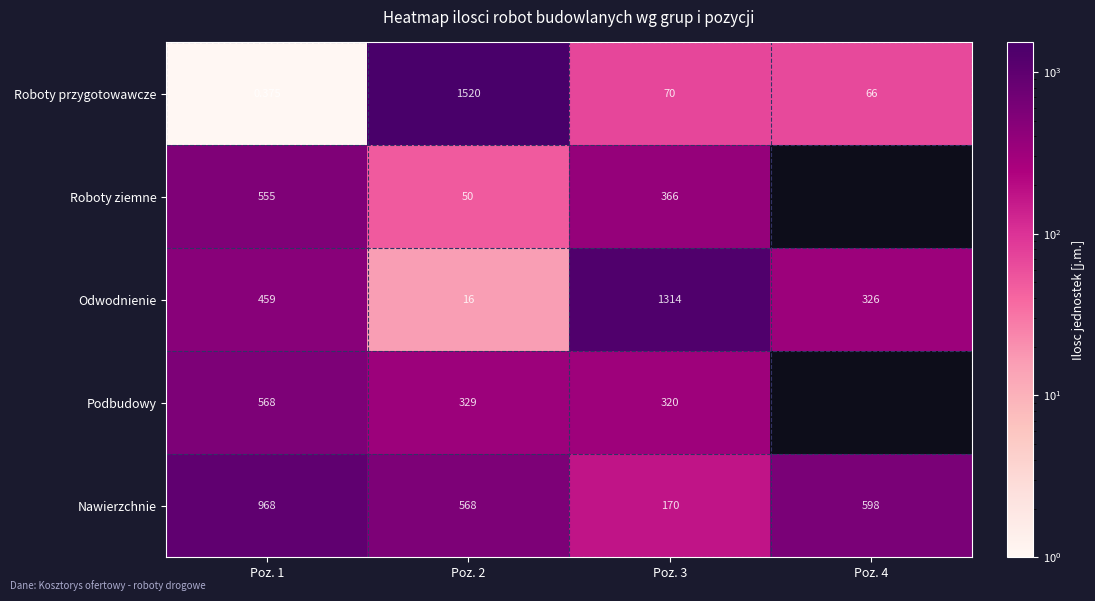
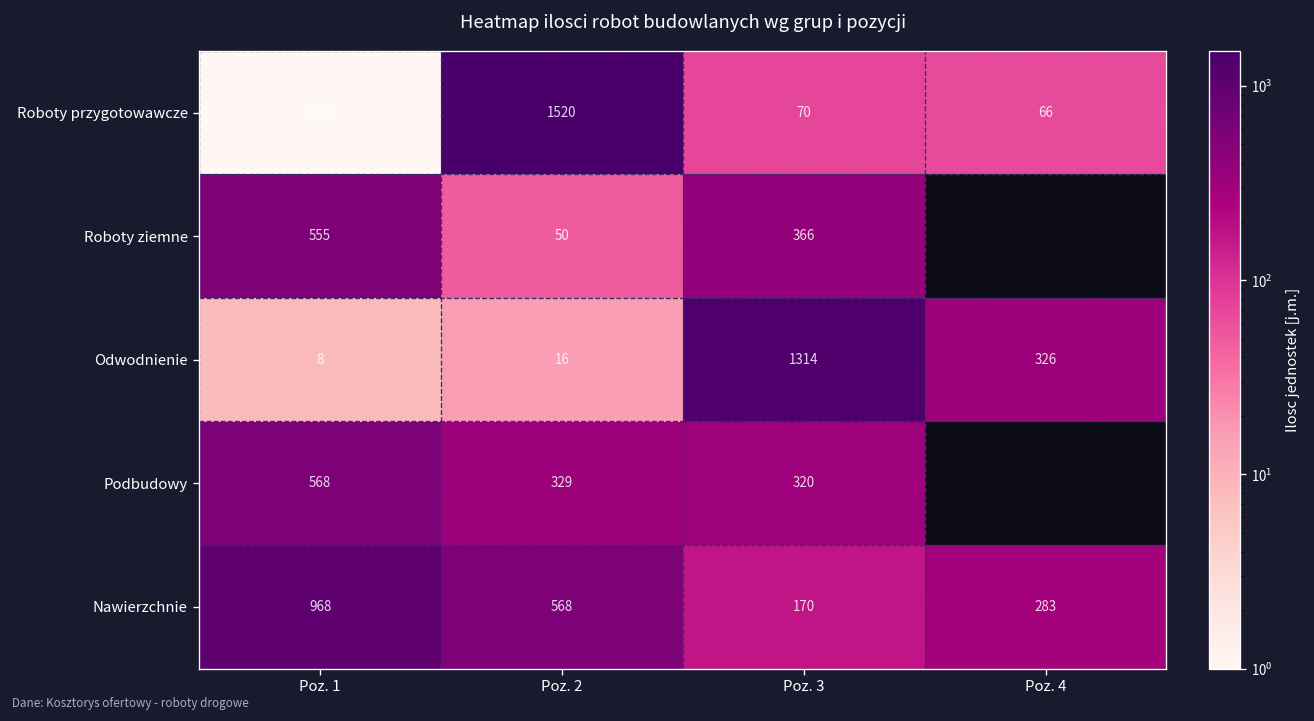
  {
    "Roboty przygotowawcze": {
      "Poz. 2": 1520,
      "Poz. 3": 70,
      "Poz. 4": 66
    },
    "Roboty ziemne": {
      "Poz. 1": 555,
      "Poz. 2": 50,
      "Poz. 3": 366
    },
    "Odwodnienie": {
-     "Poz. 1": 459,
+     "Poz. 1": 8,
      "Poz. 2": 16,
      "Poz. 3": 1314,
      "Poz. 4": 326
    },
    "Podbudowy": {
      "Poz. 1": 568,
      "Poz. 2": 329,
      "Poz. 3": 320
    },
    "Nawierzchnie": {
      "Poz. 1": 968,
      "Poz. 2": 568,
      "Poz. 3": 170,
-     "Poz. 4": 598
+     "Poz. 4": 283
    }
  }
